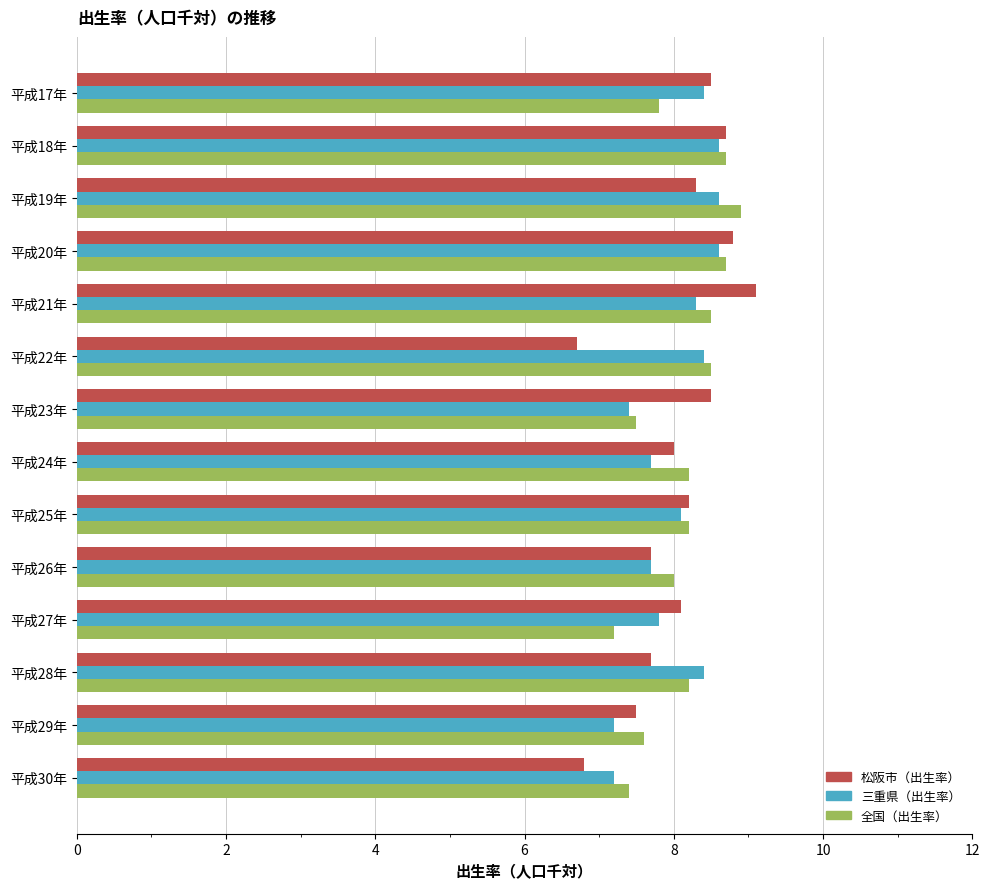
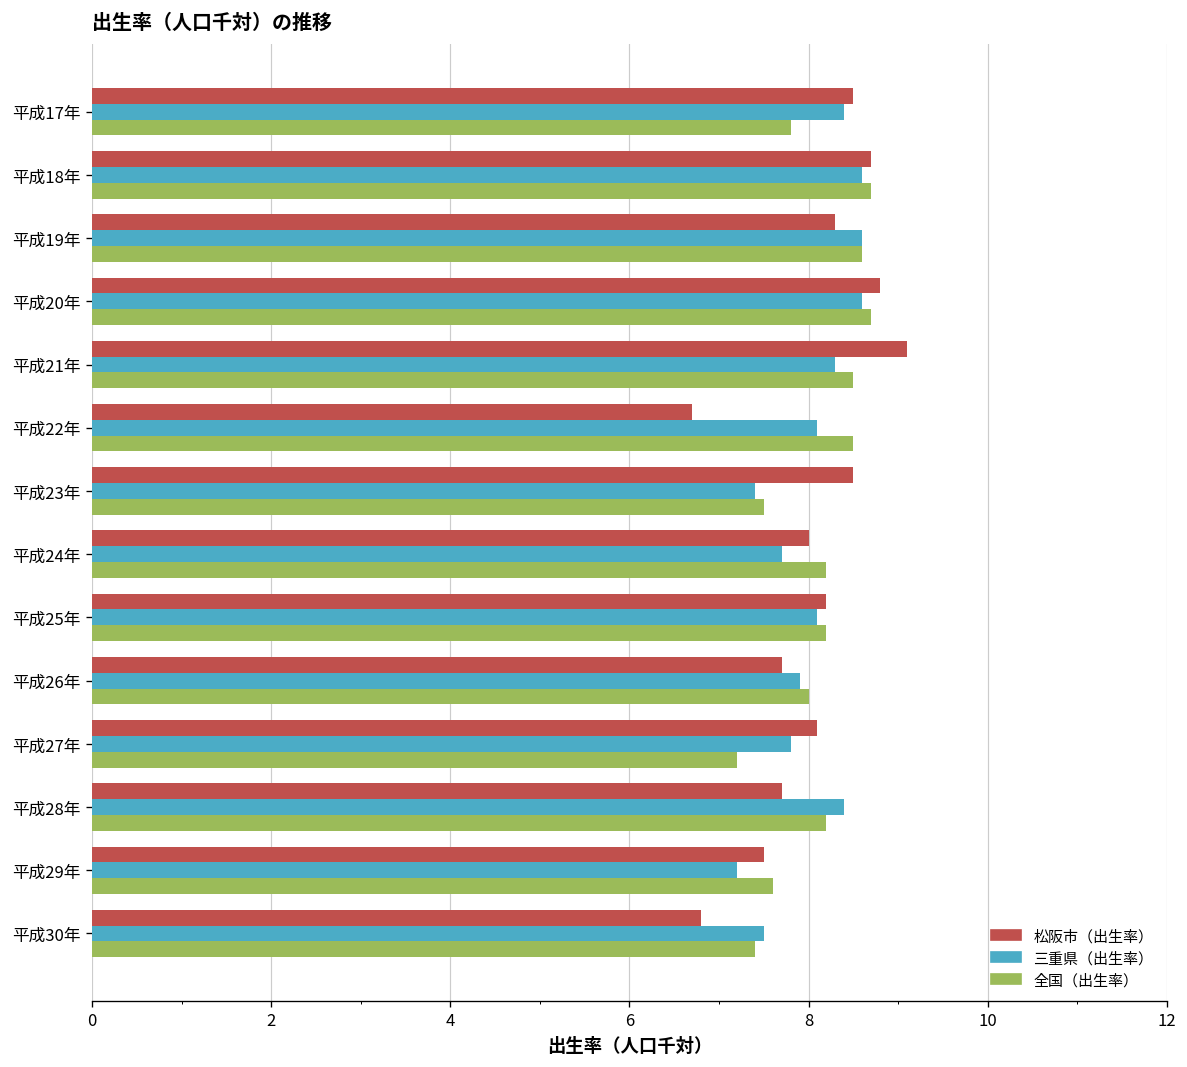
  {
    "松阪市（出生率）": {
      "平成17年": 8.5,
      "平成18年": 8.7,
      "平成19年": 8.3,
      "平成20年": 8.8,
      "平成21年": 9.1,
      "平成22年": 6.7,
      "平成23年": 8.5,
      "平成24年": 8.0,
      "平成25年": 8.2,
      "平成26年": 7.7,
      "平成27年": 8.1,
      "平成28年": 7.7,
      "平成29年": 7.5,
      "平成30年": 6.8
    },
    "三重県（出生率）": {
      "平成17年": 8.4,
      "平成18年": 8.6,
      "平成19年": 8.6,
      "平成20年": 8.6,
      "平成21年": 8.3,
-     "平成22年": 8.4,
+     "平成22年": 8.1,
      "平成23年": 7.4,
      "平成24年": 7.7,
      "平成25年": 8.1,
-     "平成26年": 7.7,
+     "平成26年": 7.9,
      "平成27年": 7.8,
      "平成28年": 8.4,
      "平成29年": 7.2,
-     "平成30年": 7.2
+     "平成30年": 7.5
    },
    "全国（出生率）": {
      "平成17年": 7.8,
      "平成18年": 8.7,
-     "平成19年": 8.9,
+     "平成19年": 8.6,
      "平成20年": 8.7,
      "平成21年": 8.5,
      "平成22年": 8.5,
      "平成23年": 7.5,
      "平成24年": 8.2,
      "平成25年": 8.2,
      "平成26年": 8.0,
      "平成27年": 7.2,
      "平成28年": 8.2,
      "平成29年": 7.6,
      "平成30年": 7.4
    }
  }
